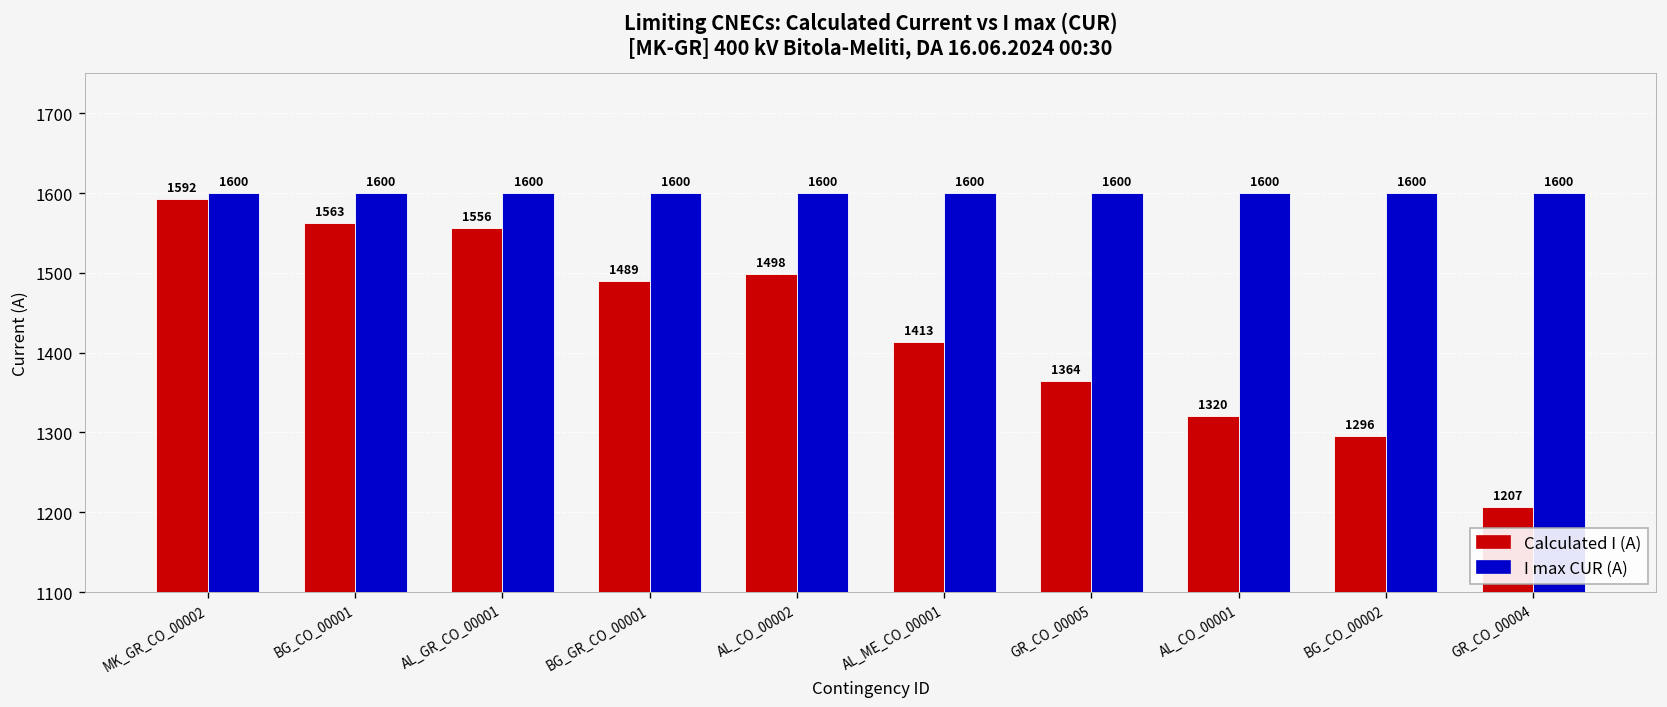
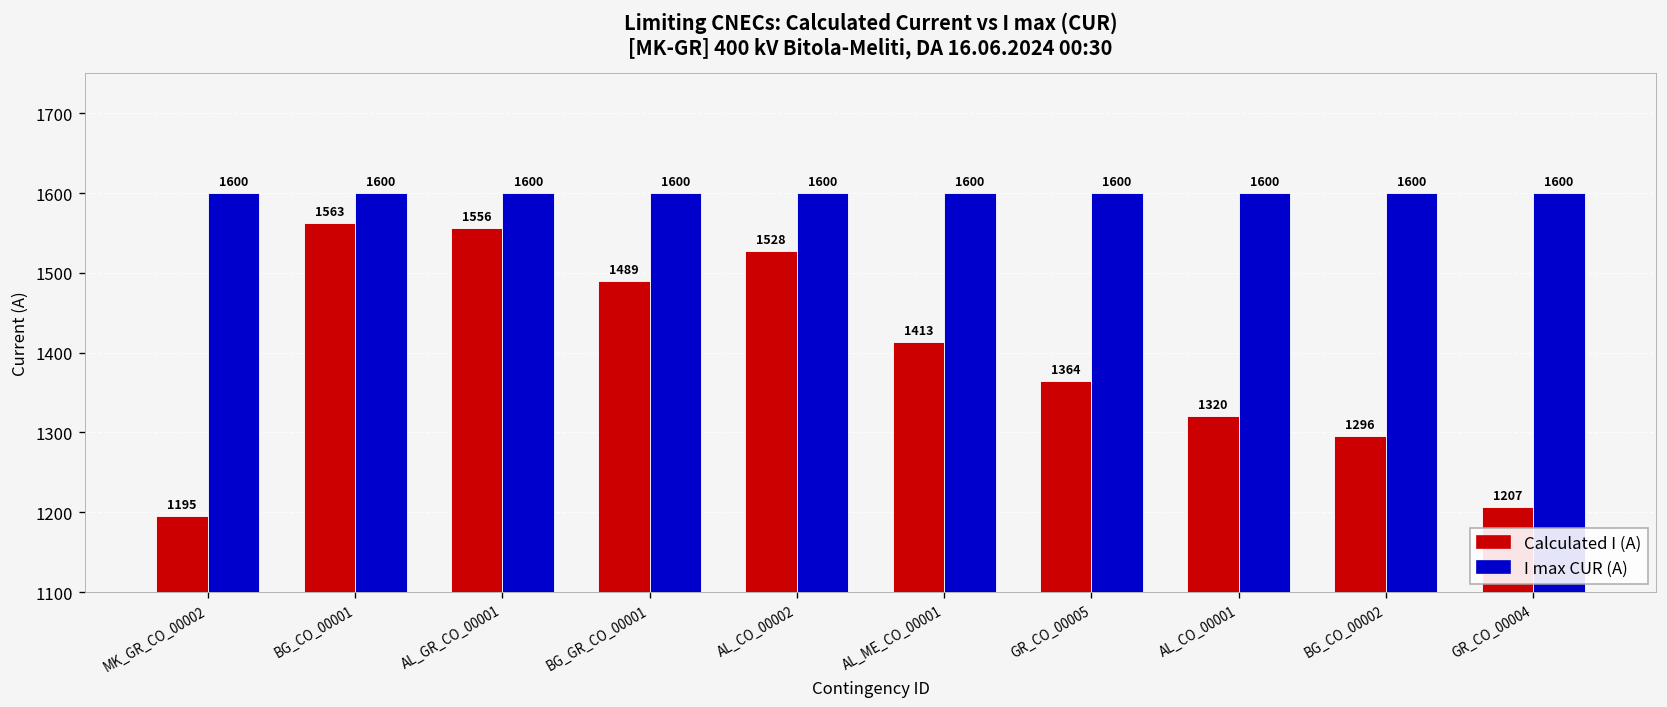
  {
    "Calculated I (A)": {
-     "MK_GR_CO_00002": 1592,
+     "MK_GR_CO_00002": 1195,
      "BG_CO_00001": 1563,
      "AL_GR_CO_00001": 1556,
      "BG_GR_CO_00001": 1489,
-     "AL_CO_00002": 1498,
+     "AL_CO_00002": 1528,
      "AL_ME_CO_00001": 1413,
      "GR_CO_00005": 1364,
      "AL_CO_00001": 1320,
      "BG_CO_00002": 1296,
      "GR_CO_00004": 1207
    },
    "I max CUR (A)": {
      "MK_GR_CO_00002": 1600,
      "BG_CO_00001": 1600,
      "AL_GR_CO_00001": 1600,
      "BG_GR_CO_00001": 1600,
      "AL_CO_00002": 1600,
      "AL_ME_CO_00001": 1600,
      "GR_CO_00005": 1600,
      "AL_CO_00001": 1600,
      "BG_CO_00002": 1600,
      "GR_CO_00004": 1600
    }
  }
